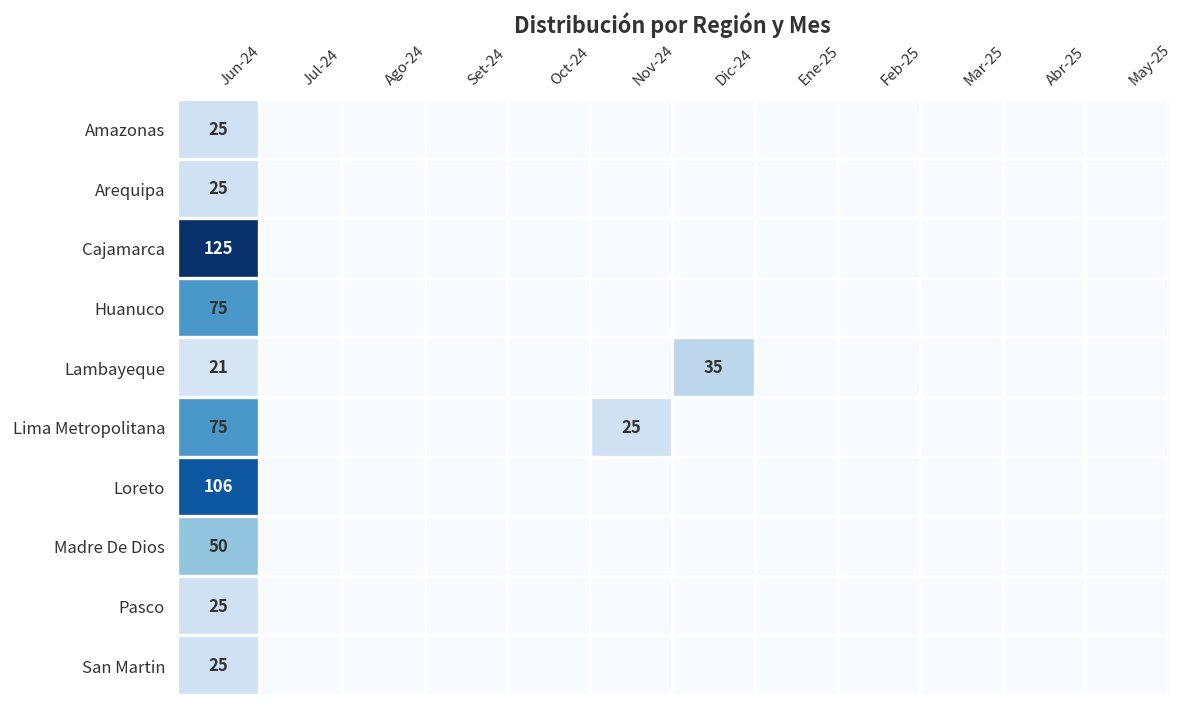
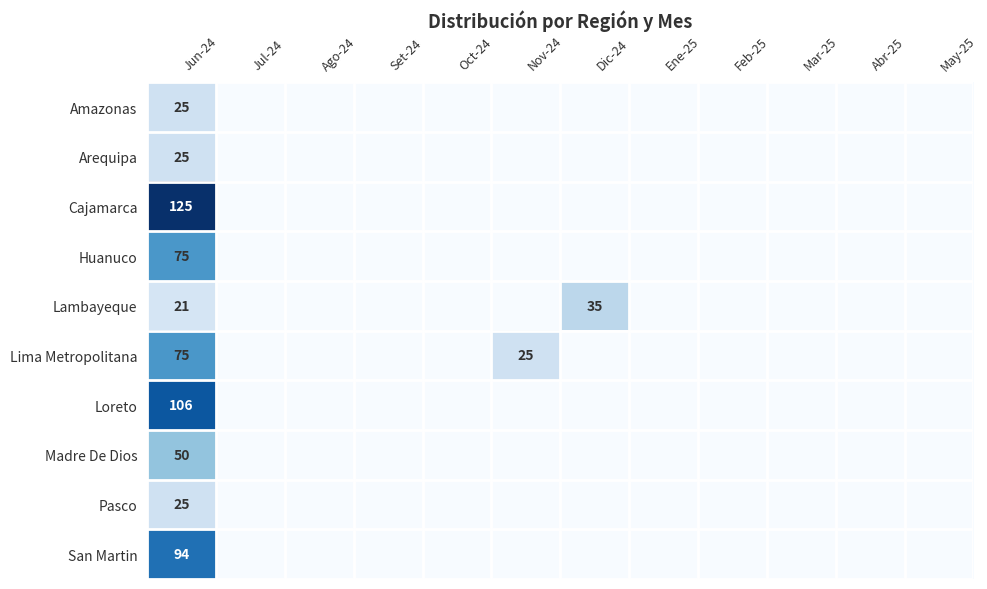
  {
    "Amazonas": {
      "Jun-24": 25
    },
    "Arequipa": {
      "Jun-24": 25
    },
    "Cajamarca": {
      "Jun-24": 125
    },
    "Huanuco": {
      "Jun-24": 75
    },
    "Lambayeque": {
      "Jun-24": 21,
      "Dic-24": 35
    },
    "Lima Metropolitana": {
      "Jun-24": 75,
      "Nov-24": 25
    },
    "Loreto": {
      "Jun-24": 106
    },
    "Madre De Dios": {
      "Jun-24": 50
    },
    "Pasco": {
      "Jun-24": 25
    },
    "San Martin": {
-     "Jun-24": 25
+     "Jun-24": 94
    }
  }
